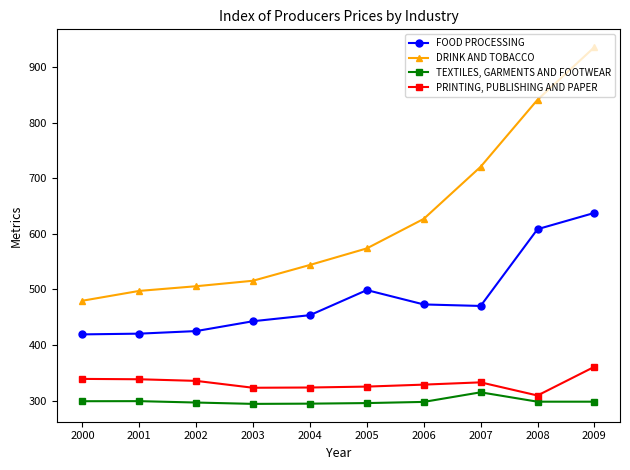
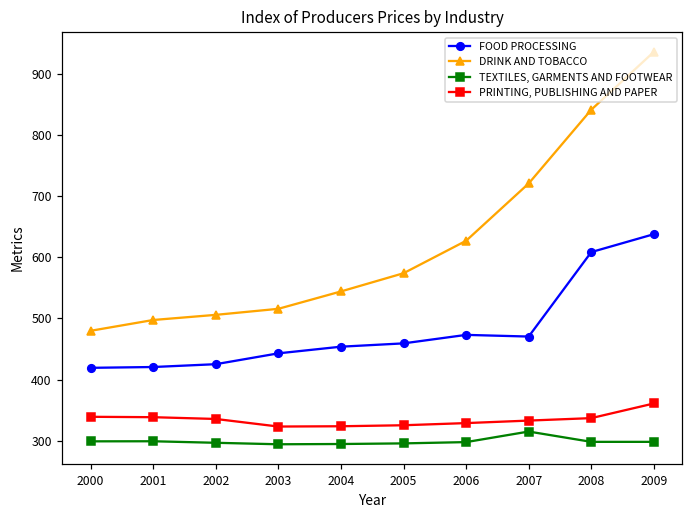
  {
    "FOOD PROCESSING": {
      "2000": 420,
      "2001": 420,
      "2002": 430,
      "2003": 440,
      "2004": 450,
-     "2005": 500,
+     "2005": 460,
      "2006": 470,
      "2007": 470,
      "2008": 610,
      "2009": 640
    },
    "DRINK AND TOBACCO": {
      "2000": 480,
      "2001": 500,
      "2002": 510,
      "2003": 520,
      "2004": 540,
      "2005": 570,
      "2006": 630,
      "2007": 720,
      "2008": 840
    },
    "TEXTILES, GARMENTS AND FOOTWEAR": {
      "2000": 300,
      "2001": 300,
      "2002": 300,
      "2003": 290,
      "2004": 290,
      "2005": 300,
      "2006": 300,
      "2007": 320,
      "2008": 300,
      "2009": 300
    },
    "PRINTING, PUBLISHING AND PAPER": {
      "2000": 340,
      "2001": 340,
      "2002": 340,
      "2003": 320,
      "2004": 320,
      "2005": 330,
      "2006": 330,
      "2007": 330,
-     "2008": 310,
+     "2008": 340,
      "2009": 360
    }
  }
